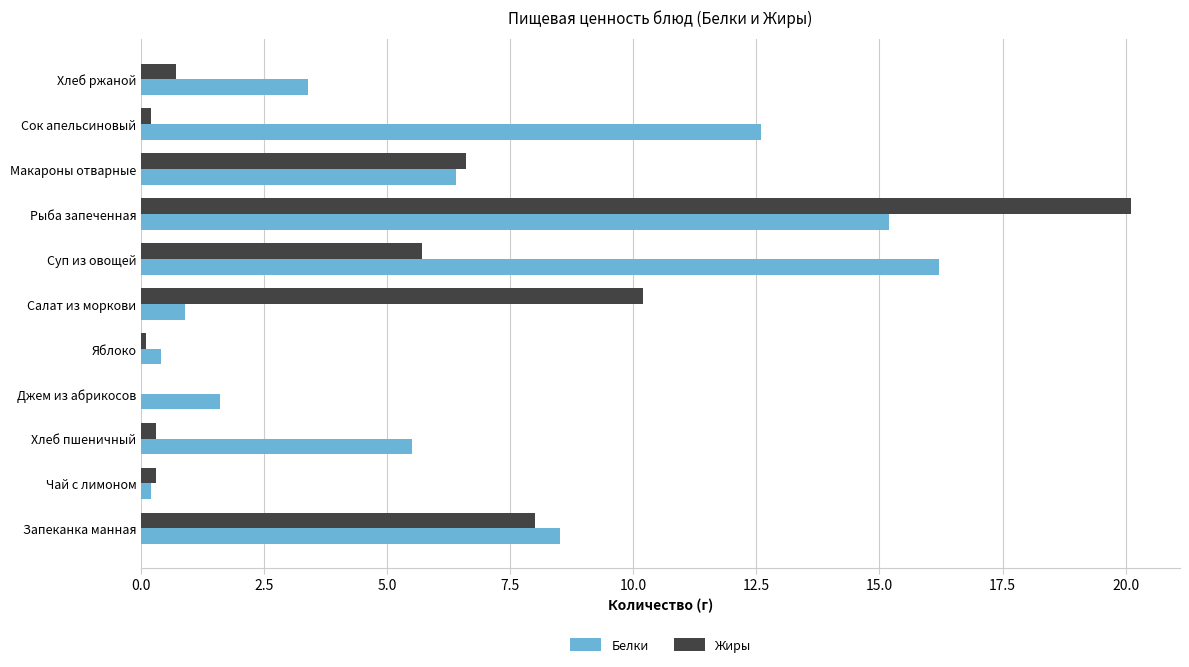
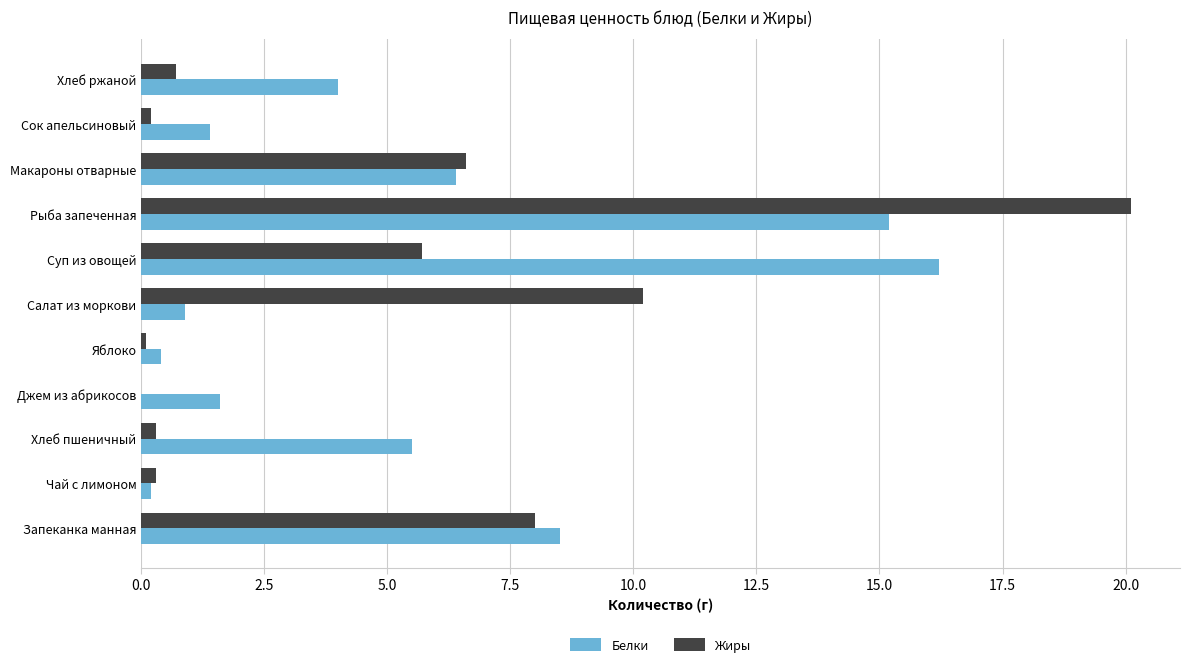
  {
    "Белки": {
-     "Хлеб ржаной": 3.4,
-     "Сок апельсиновый": 12.6,
+     "Хлеб ржаной": 4.0,
+     "Сок апельсиновый": 1.4,
      "Макароны отварные": 6.4,
      "Рыба запеченная": 15.2,
      "Суп из овощей": 16.2,
      "Салат из моркови": 0.9,
      "Яблоко": 0.4,
      "Джем из абрикосов": 1.6,
      "Хлеб пшеничный": 5.5,
      "Чай с лимоном": 0.2,
      "Запеканка манная": 8.5
    },
    "Жиры": {
      "Хлеб ржаной": 0.7,
      "Сок апельсиновый": 0.2,
      "Макароны отварные": 6.6,
      "Рыба запеченная": 20.1,
      "Суп из овощей": 5.7,
      "Салат из моркови": 10.2,
      "Яблоко": 0.1,
      "Джем из абрикосов": 0.0,
      "Хлеб пшеничный": 0.3,
      "Чай с лимоном": 0.3,
      "Запеканка манная": 8.0
    }
  }
